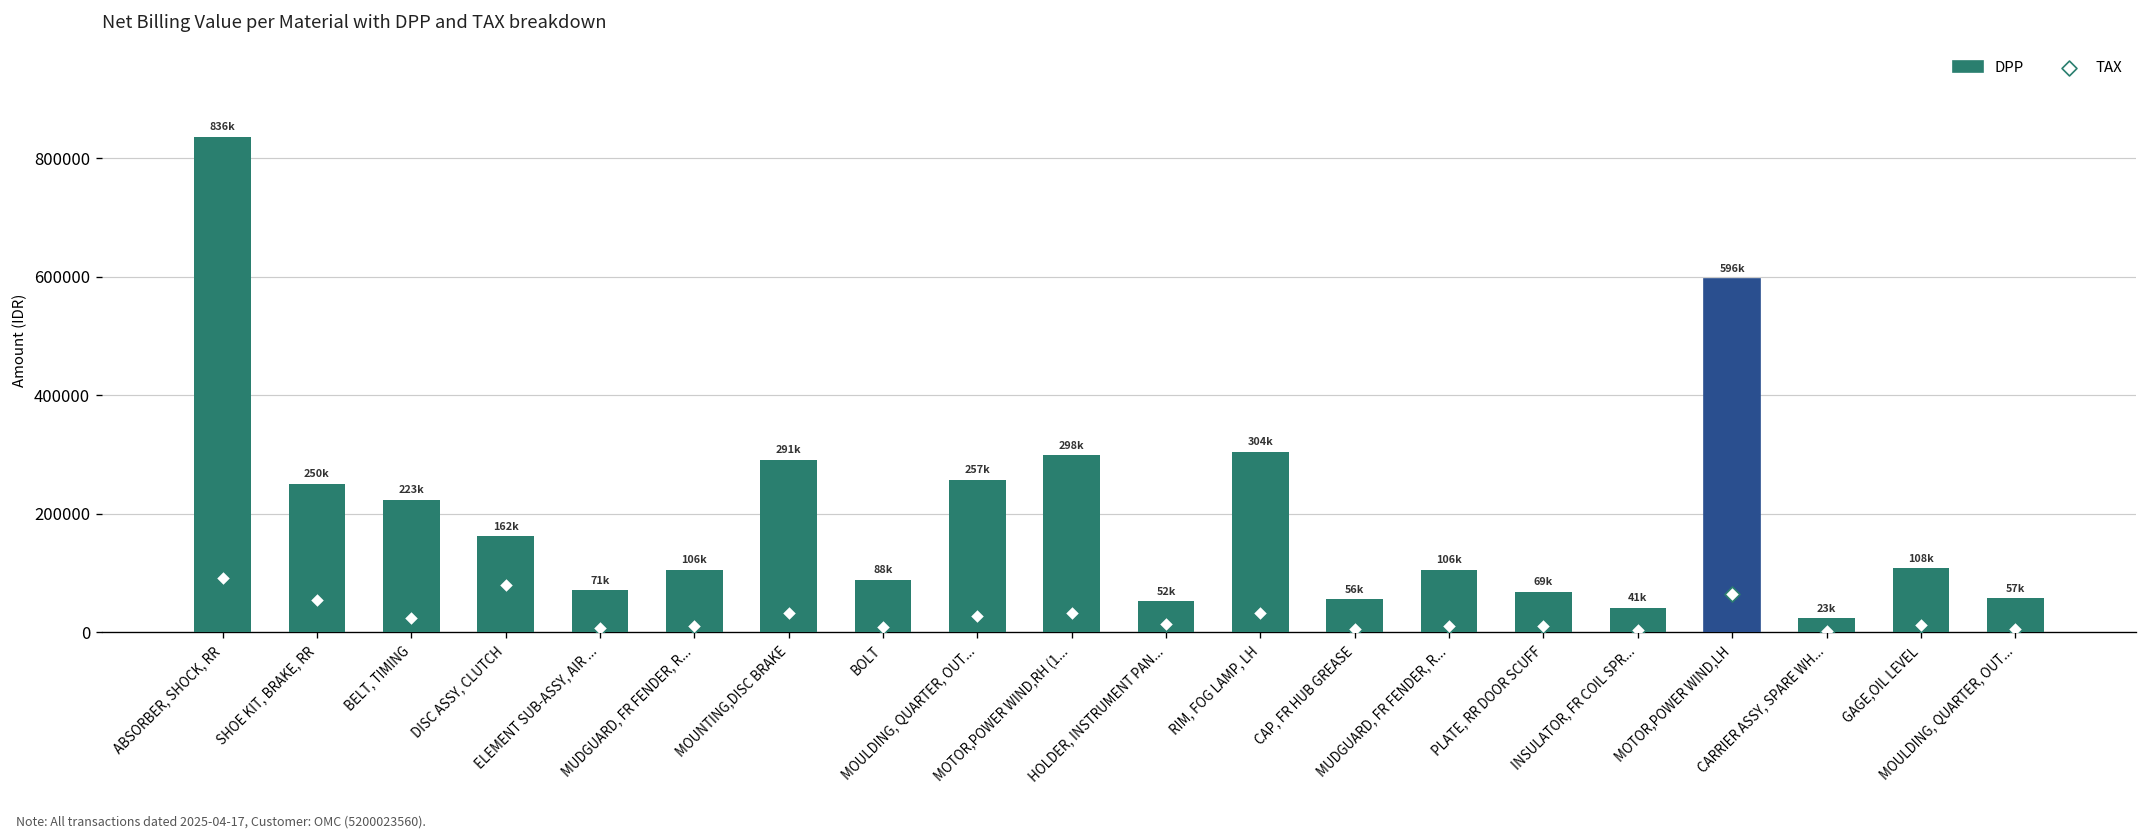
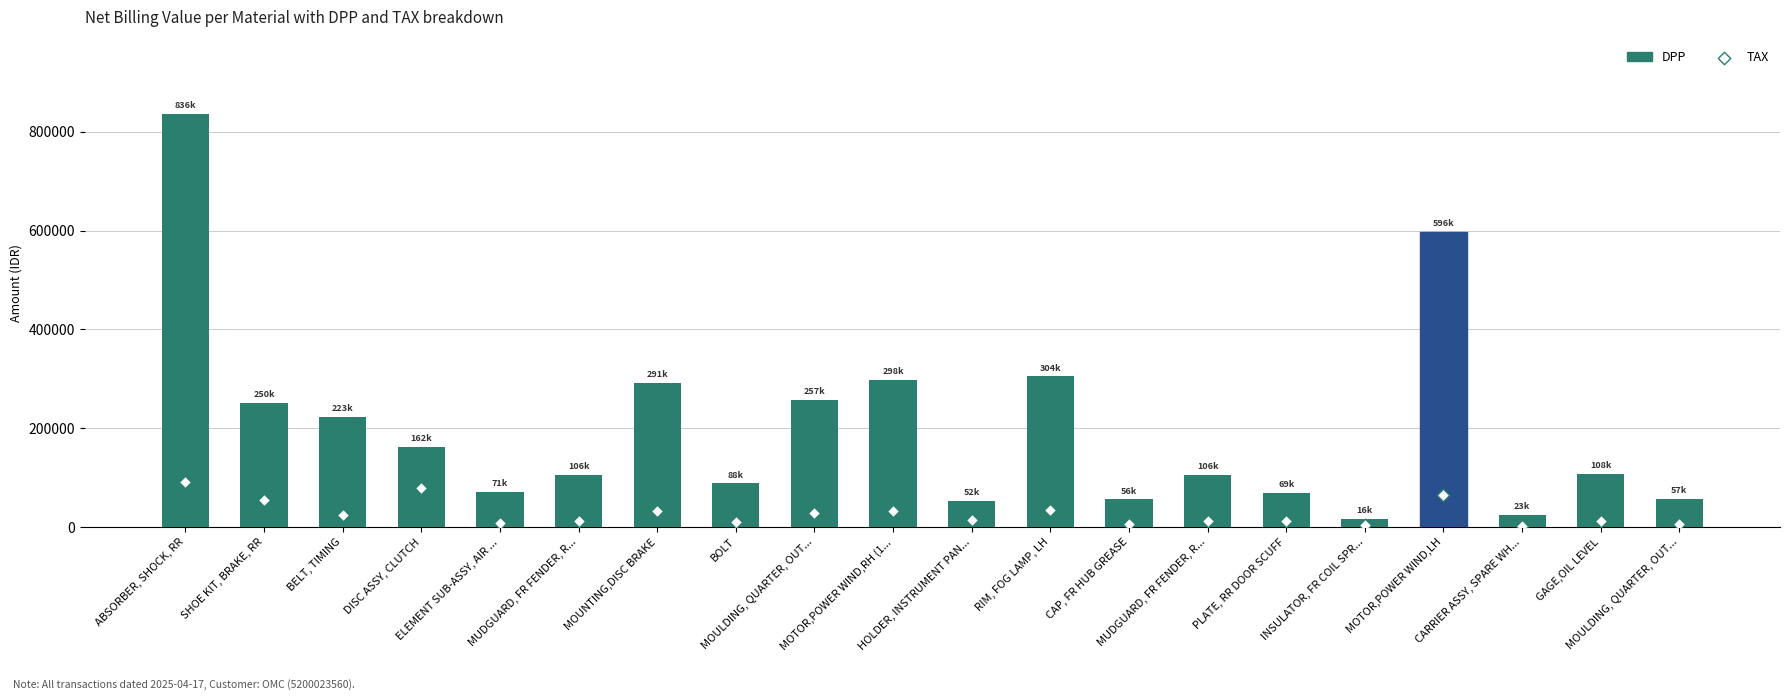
  {
    "DPP": {
      "ABSORBER, SHOCK, RR": "836k",
      "SHOE KIT, BRAKE, RR": "250k",
      "BELT, TIMING": "223k",
      "DISC ASSY, CLUTCH": "162k",
      "ELEMENT SUB-ASSY, AIR ...": "71k",
      "MOUNTING,DISC BRAKE": "291k",
      "BOLT": "88k",
      "MOTOR,POWER WIND,RH (1...": "298k",
      "CAP, FR HUB GREASE": "56k",
      "PLATE, RR DOOR SCUFF": "69k",
-     "INSULATOR, FR COIL SPR...": "41k",
+     "INSULATOR, FR COIL SPR...": "16k",
      "GAGE,OIL LEVEL": "108k"
    }
  }
